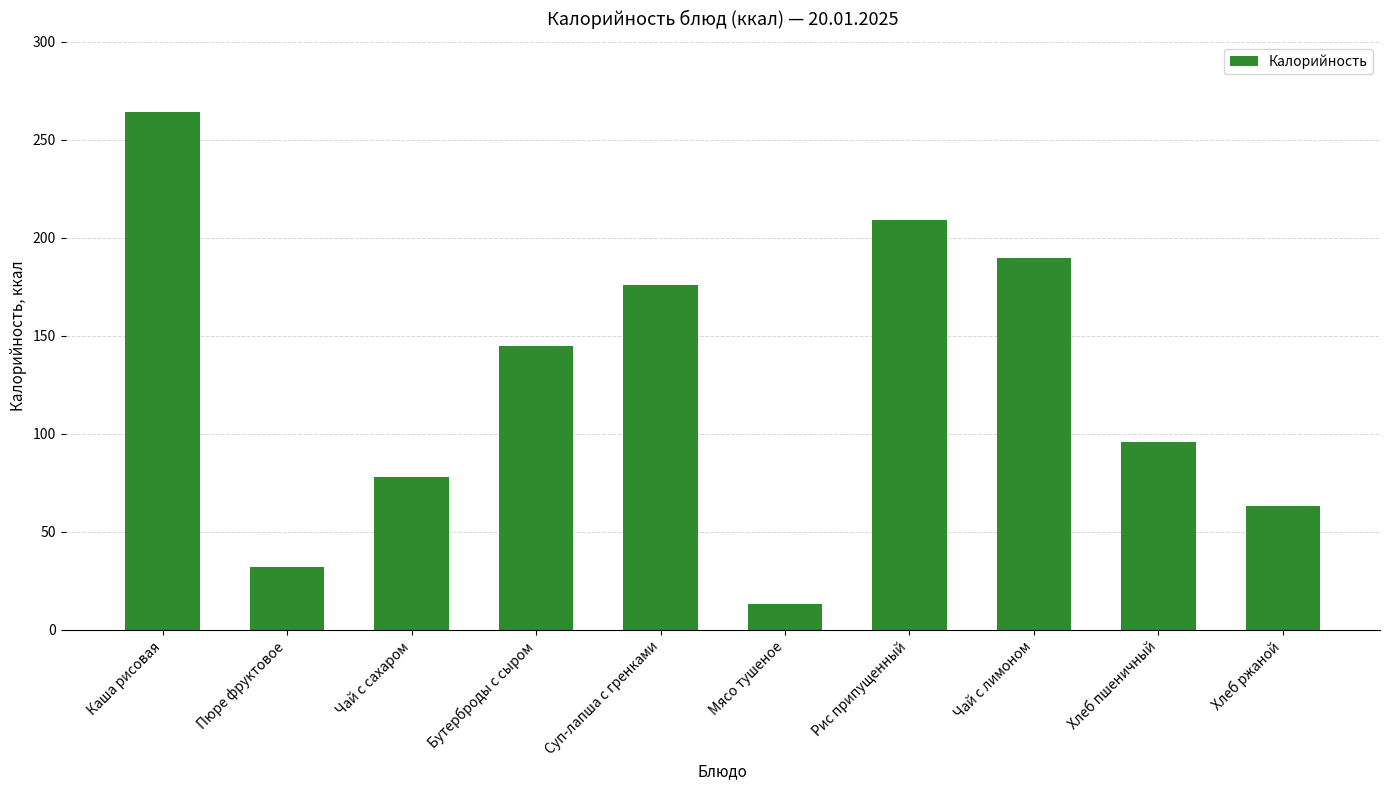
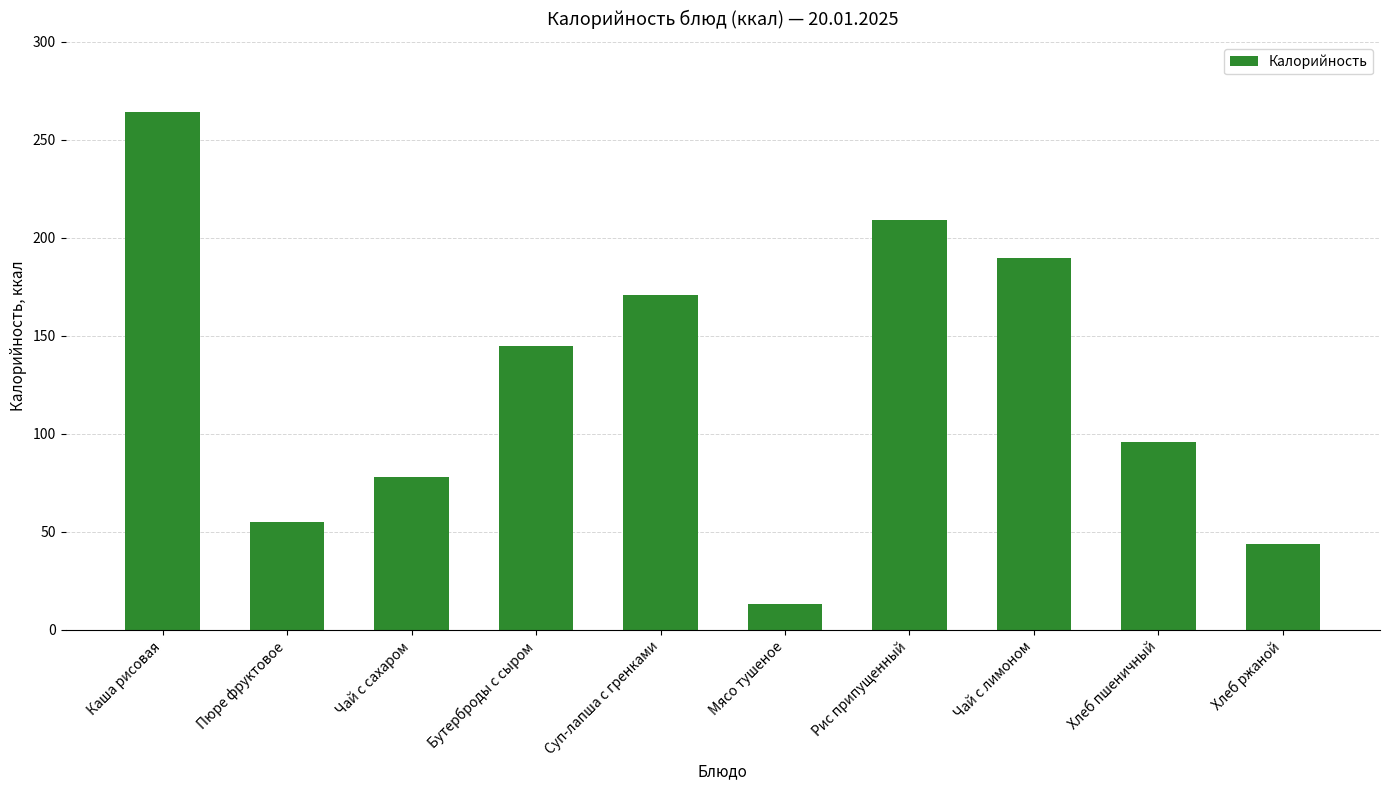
  {
    "Каша рисовая": 264,
-   "Пюре фруктовое": 32,
+   "Пюре фруктовое": 55,
    "Чай с сахаром": 78,
    "Бутерброды с сыром": 145,
-   "Суп-лапша с гренками": 176,
+   "Суп-лапша с гренками": 171,
    "Мясо тушеное": 13,
    "Рис припущенный": 209,
    "Чай с лимоном": 190,
    "Хлеб пшеничный": 96,
-   "Хлеб ржаной": 63
+   "Хлеб ржаной": 44
  }
